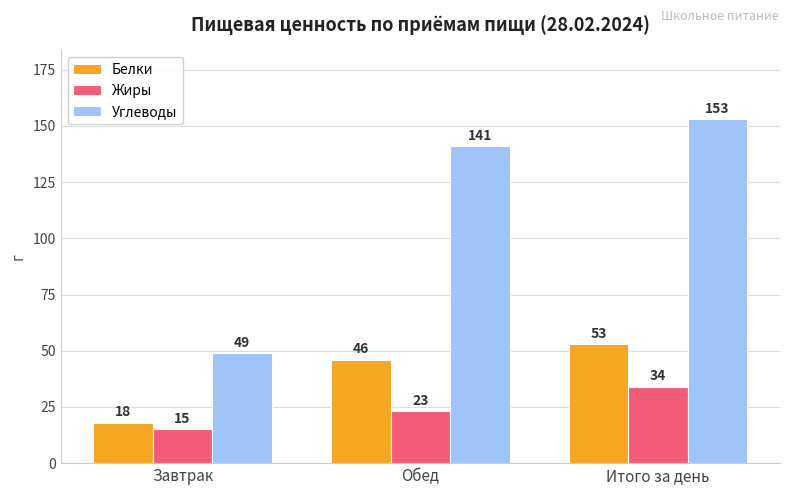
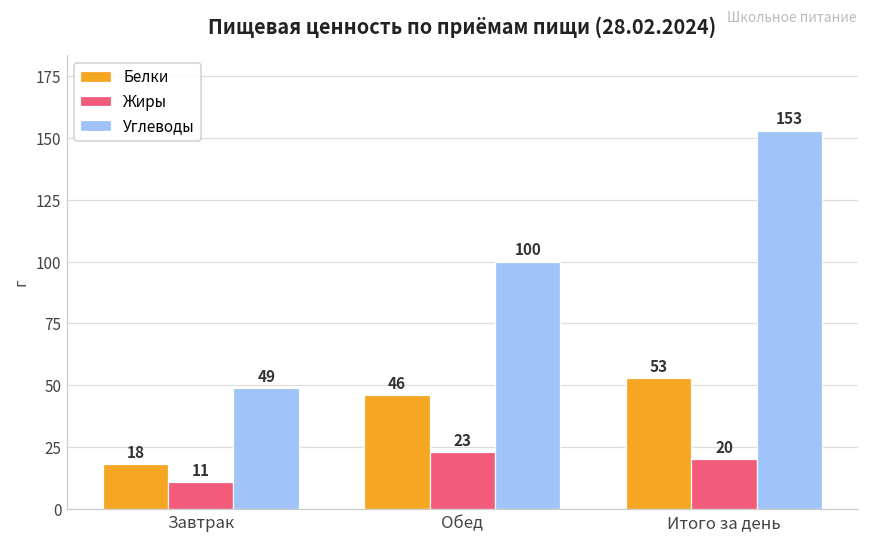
  {
    "Белки": {
      "Завтрак": 18,
      "Обед": 46,
      "Итого за день": 53
    },
    "Жиры": {
-     "Завтрак": 15,
+     "Завтрак": 11,
      "Обед": 23,
-     "Итого за день": 34
+     "Итого за день": 20
    },
    "Углеводы": {
      "Завтрак": 49,
-     "Обед": 141,
+     "Обед": 100,
      "Итого за день": 153
    }
  }
